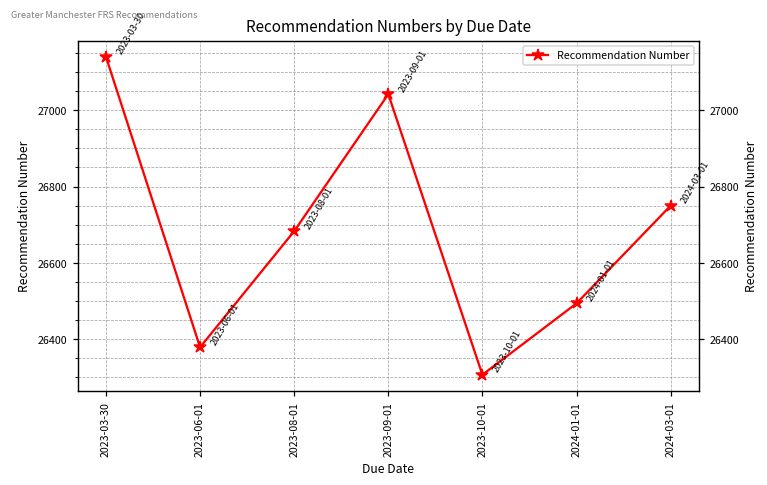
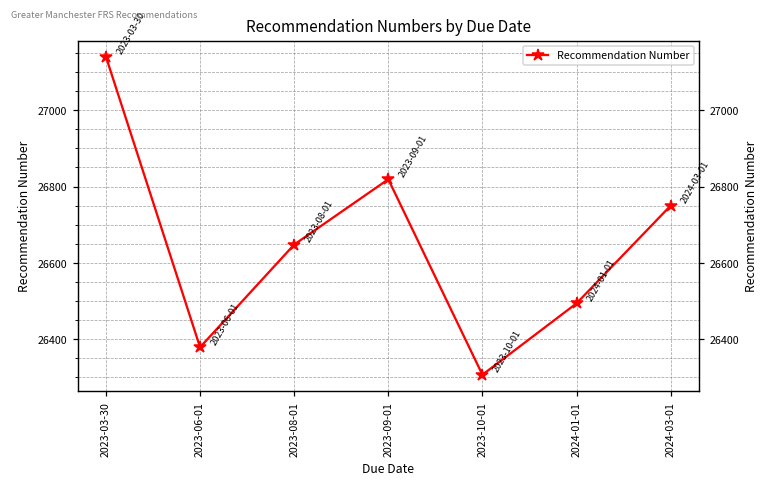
  {
-   "2023-08-01": 26680,
-   "2023-09-01": 27040
+   "2023-08-01": 26650,
+   "2023-09-01": 26820
  }
